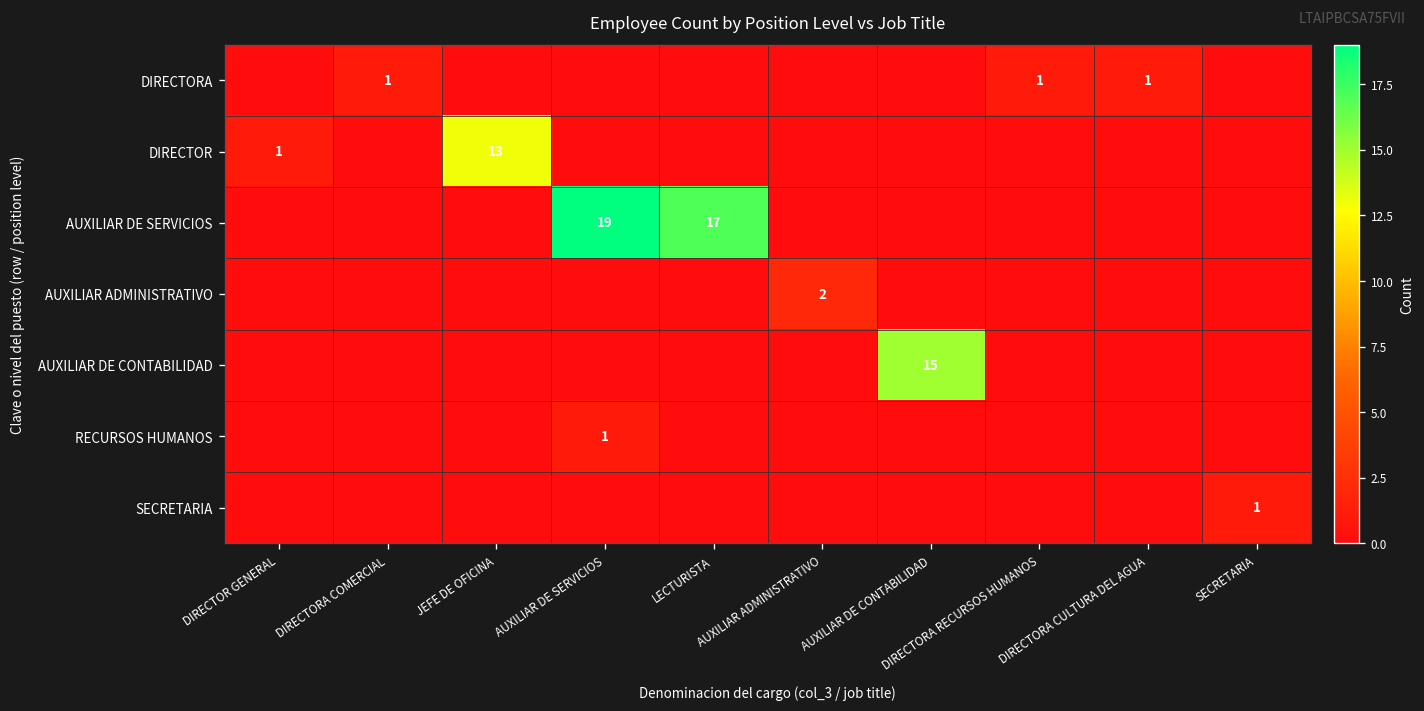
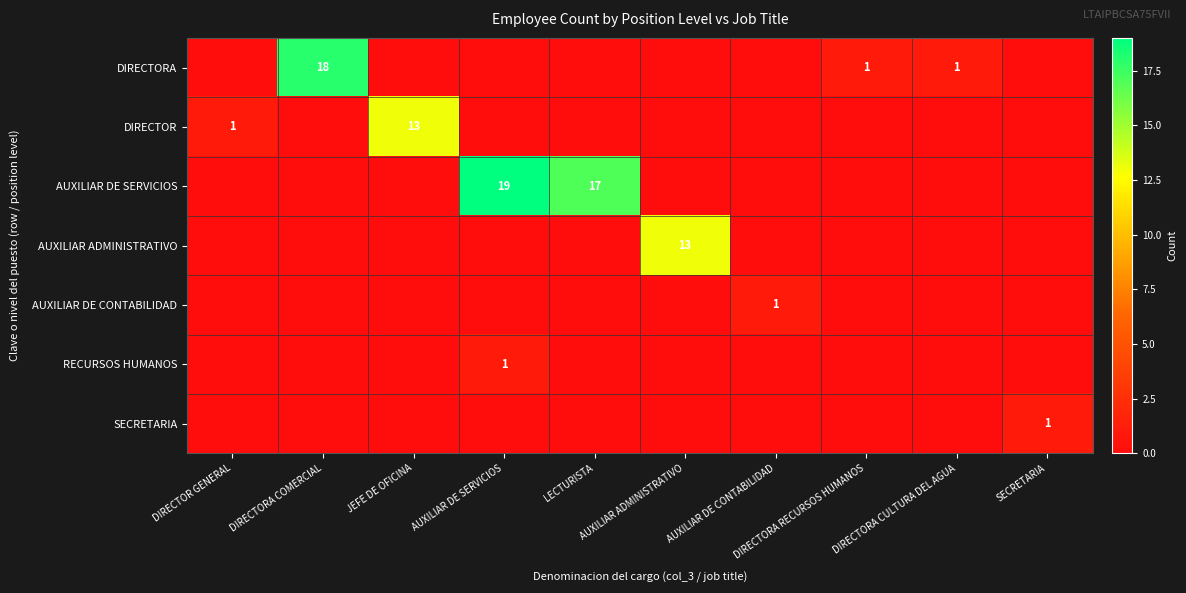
  {
    "DIRECTORA": {
-     "DIRECTORA COMERCIAL": 1,
+     "DIRECTORA COMERCIAL": 18,
      "DIRECTORA RECURSOS HUMANOS": 1,
      "DIRECTORA CULTURA DEL AGUA": 1
    },
    "DIRECTOR": {
      "DIRECTOR GENERAL": 1,
      "JEFE DE OFICINA": 13
    },
    "AUXILIAR DE SERVICIOS": {
      "AUXILIAR DE SERVICIOS": 19,
      "LECTURISTA": 17
    },
    "AUXILIAR ADMINISTRATIVO": {
-     "AUXILIAR ADMINISTRATIVO": 2
+     "AUXILIAR ADMINISTRATIVO": 13
    },
    "AUXILIAR DE CONTABILIDAD": {
-     "AUXILIAR DE CONTABILIDAD": 15
+     "AUXILIAR DE CONTABILIDAD": 1
    },
    "RECURSOS HUMANOS": {
      "AUXILIAR DE SERVICIOS": 1
    },
    "SECRETARIA": {
      "SECRETARIA": 1
    }
  }
